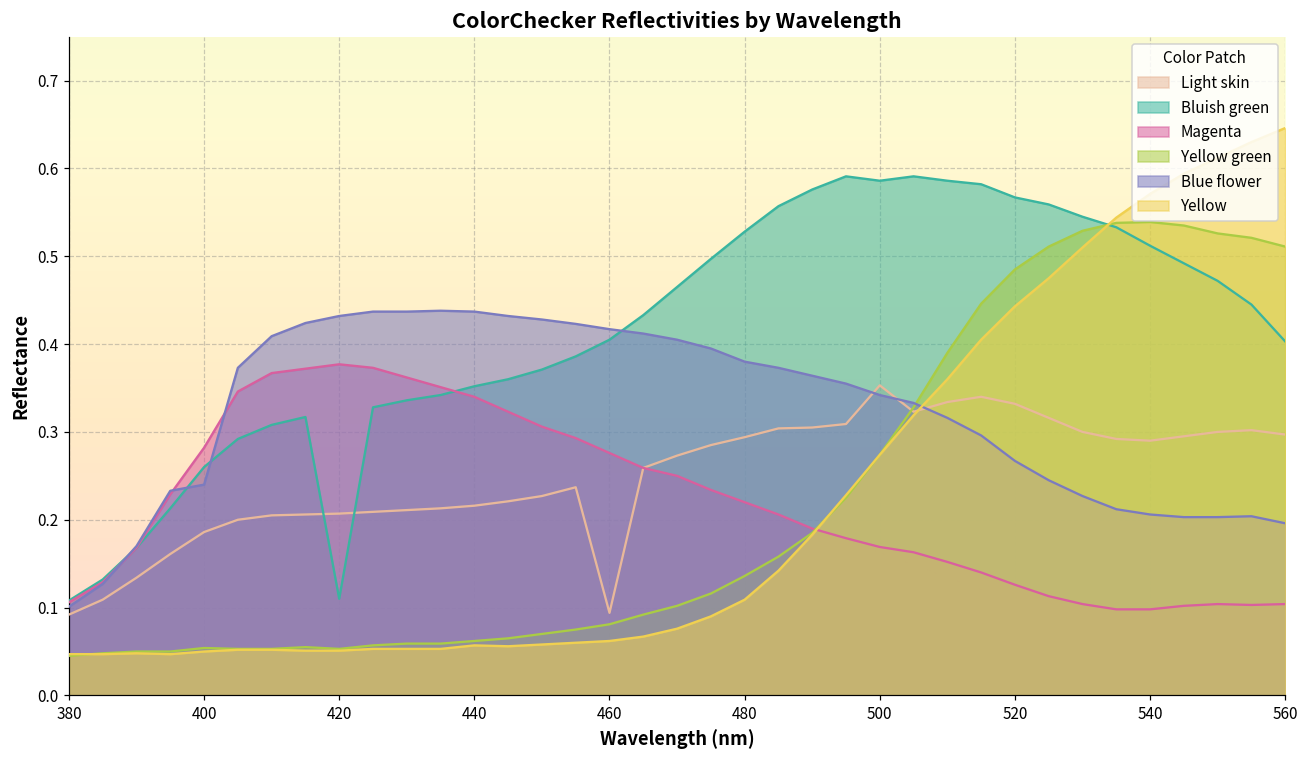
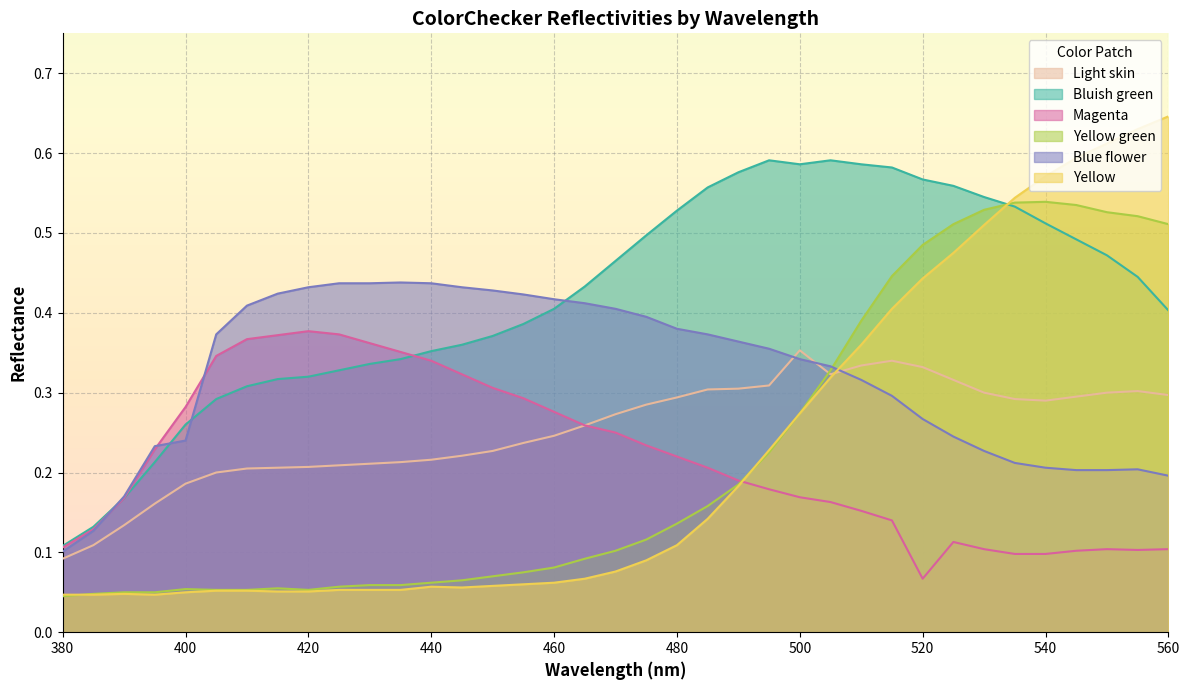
  {
    "Light skin": {
      "380": 0.09,
      "400": 0.19,
      "420": 0.21,
      "440": 0.22,
-     "460": 0.09,
+     "460": 0.25,
      "480": 0.29,
      "500": 0.35,
      "520": 0.33,
      "540": 0.29,
      "560": 0.30
    },
    "Bluish green": {
      "400": 0.26,
-     "420": 0.11,
+     "420": 0.32,
      "440": 0.35,
      "460": 0.41,
      "480": 0.53,
      "500": 0.59,
      "520": 0.57,
      "540": 0.51,
      "560": 0.40
    },
    "Magenta": {
      "400": 0.28,
      "420": 0.38,
      "440": 0.34,
      "460": 0.28,
      "480": 0.22,
      "500": 0.17,
-     "520": 0.13,
+     "520": 0.07,
      "540": 0.10,
      "560": 0.10
    },
    "Blue flower": {
      "380": 0.10,
      "400": 0.24,
      "420": 0.43,
      "440": 0.44,
      "460": 0.42,
      "480": 0.38,
      "500": 0.34,
      "520": 0.27,
      "540": 0.21,
      "560": 0.20
    }
  }
